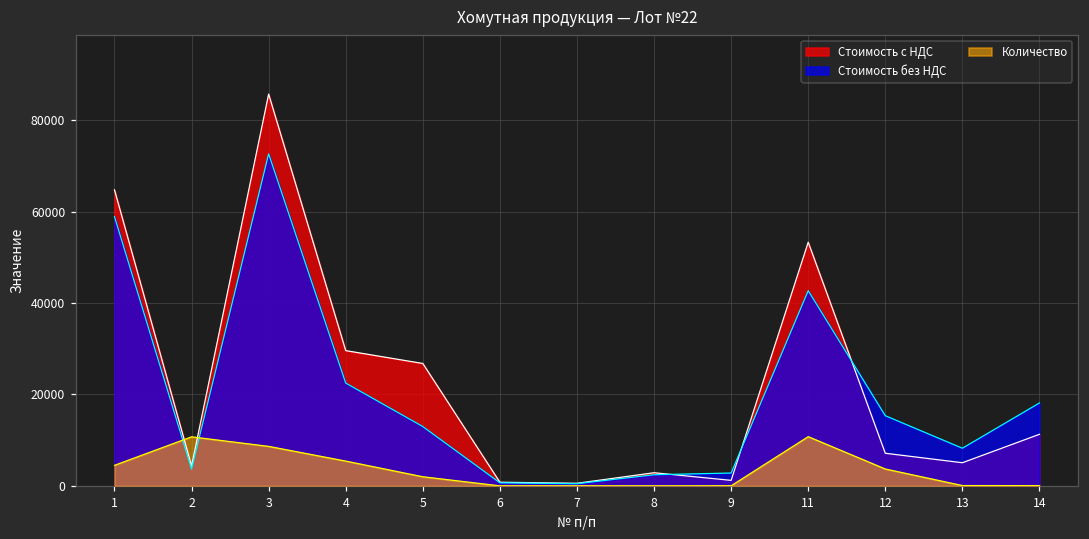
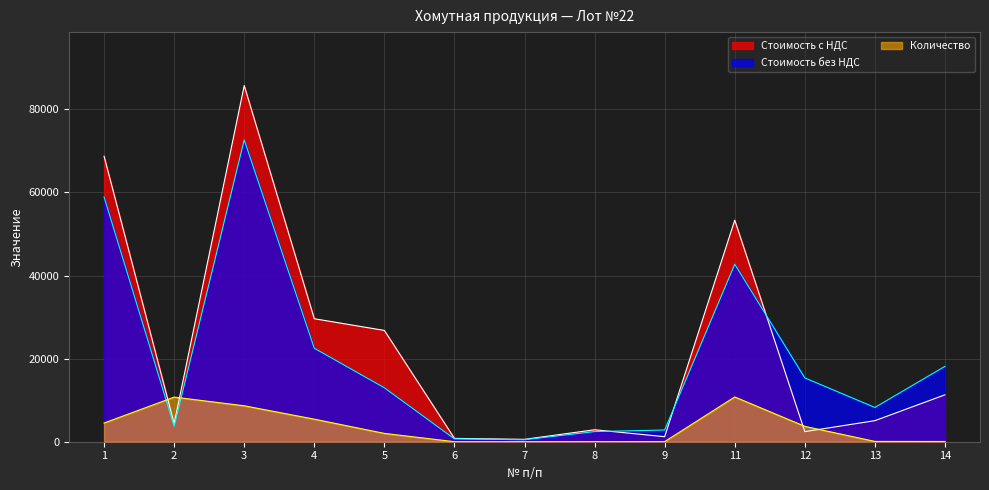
  {
    "Стоимость с НДС": {
-     "1": 65000,
+     "1": 69000,
      "2": 4000,
      "3": 86000,
      "4": 30000,
      "5": 27000,
      "9": 1000,
      "11": 53000,
-     "12": 7000,
+     "12": 2000,
      "13": 5000,
      "14": 11000
    },
    "Стоимость без НДС": {
      "1": 59000,
      "2": 4000,
      "3": 73000,
      "4": 23000,
      "5": 13000,
      "9": 3000,
      "11": 43000,
      "12": 15000,
      "13": 8000,
      "14": 18000
    },
    "Количество": {
      "1": 5000,
      "2": 11000,
      "3": 9000,
      "4": 5000,
      "5": 2000,
      "6": 0,
      "8": 0,
      "9": 0,
      "11": 11000,
      "12": 4000,
      "13": 0,
      "14": 0
    }
  }
